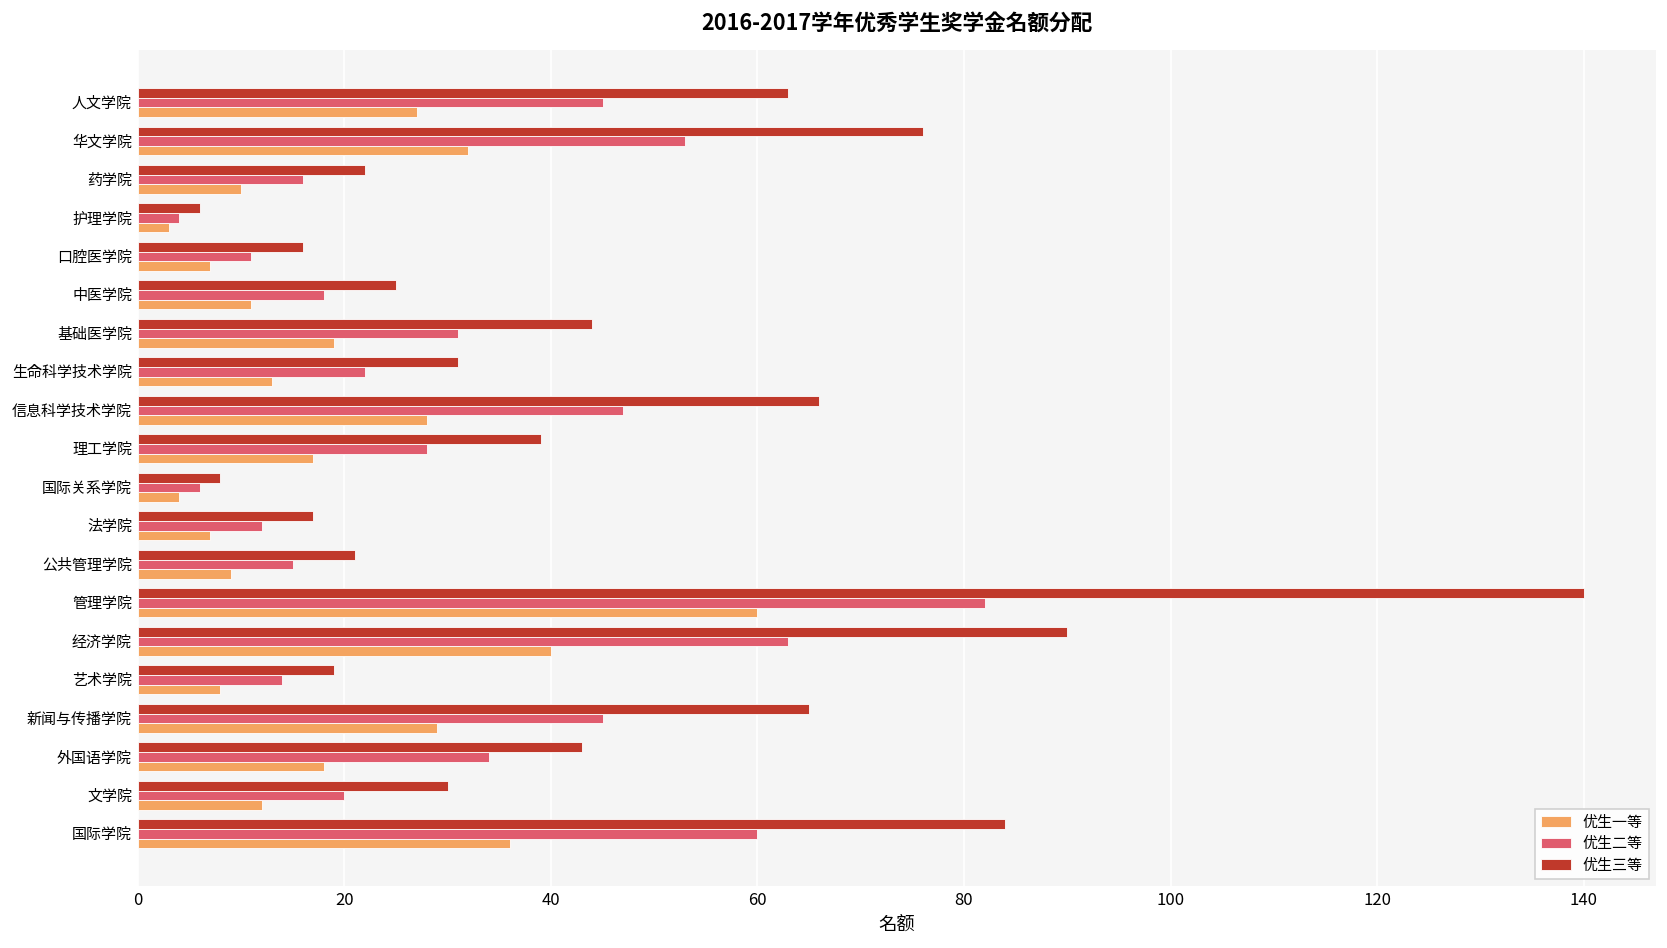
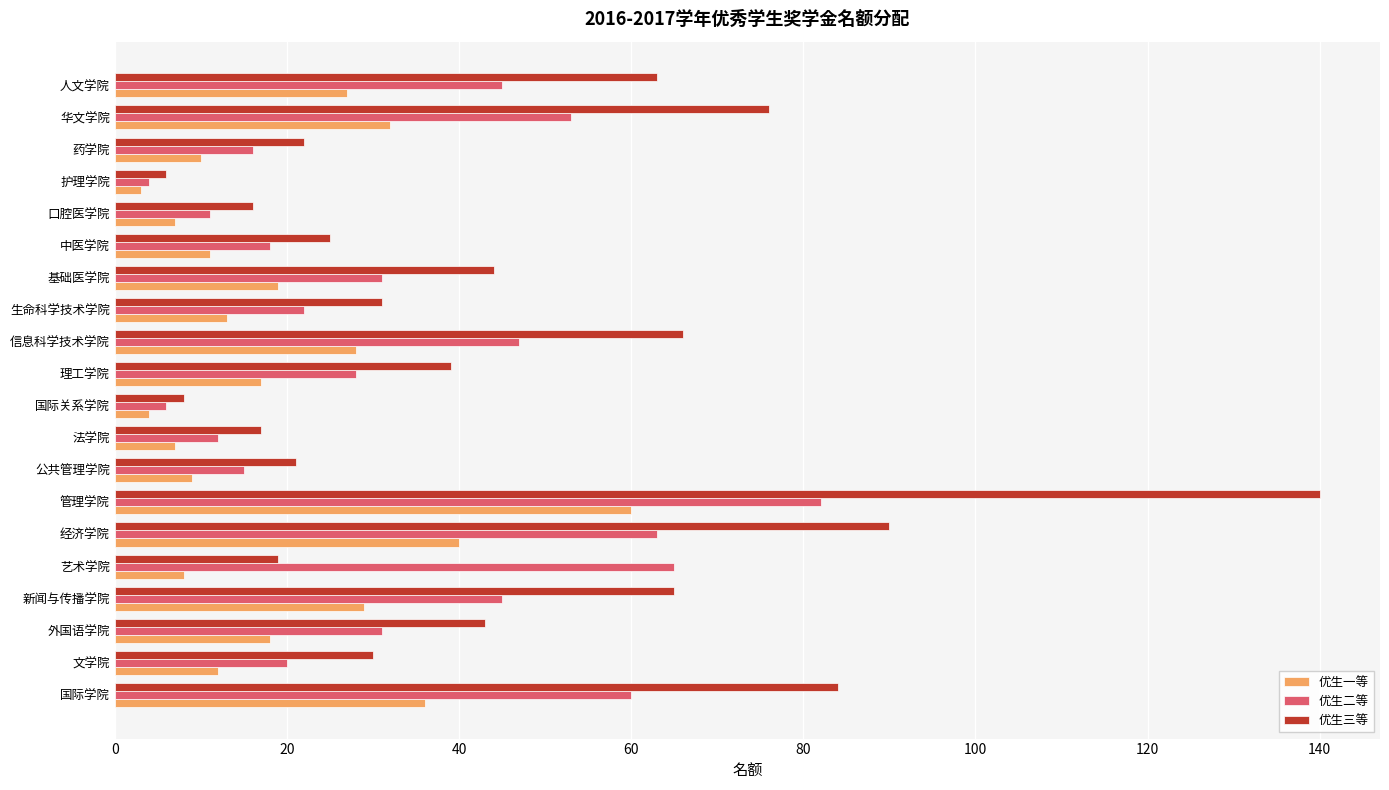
  {
    "优生一等": {
      "人文学院": 27,
      "华文学院": 32,
      "药学院": 10,
      "护理学院": 3,
      "口腔医学院": 7,
      "中医学院": 11,
      "基础医学院": 19,
      "生命科学技术学院": 13,
      "信息科学技术学院": 28,
      "理工学院": 17,
      "国际关系学院": 4,
      "法学院": 7,
      "公共管理学院": 9,
      "管理学院": 60,
      "经济学院": 40,
      "艺术学院": 8,
      "新闻与传播学院": 29,
      "外国语学院": 18,
      "文学院": 12,
      "国际学院": 36
    },
    "优生二等": {
      "人文学院": 45,
      "华文学院": 53,
      "药学院": 16,
      "护理学院": 4,
      "口腔医学院": 11,
      "中医学院": 18,
      "基础医学院": 31,
      "生命科学技术学院": 22,
      "信息科学技术学院": 47,
      "理工学院": 28,
      "国际关系学院": 6,
      "法学院": 12,
      "公共管理学院": 15,
      "管理学院": 82,
      "经济学院": 63,
-     "艺术学院": 14,
+     "艺术学院": 65,
      "新闻与传播学院": 45,
-     "外国语学院": 34,
+     "外国语学院": 31,
      "文学院": 20,
      "国际学院": 60
    },
    "优生三等": {
      "人文学院": 63,
      "华文学院": 76,
      "药学院": 22,
      "护理学院": 6,
      "口腔医学院": 16,
      "中医学院": 25,
      "基础医学院": 44,
      "生命科学技术学院": 31,
      "信息科学技术学院": 66,
      "理工学院": 39,
      "国际关系学院": 8,
      "法学院": 17,
      "公共管理学院": 21,
      "管理学院": 140,
      "经济学院": 90,
      "艺术学院": 19,
      "新闻与传播学院": 65,
      "外国语学院": 43,
      "文学院": 30,
      "国际学院": 84
    }
  }
